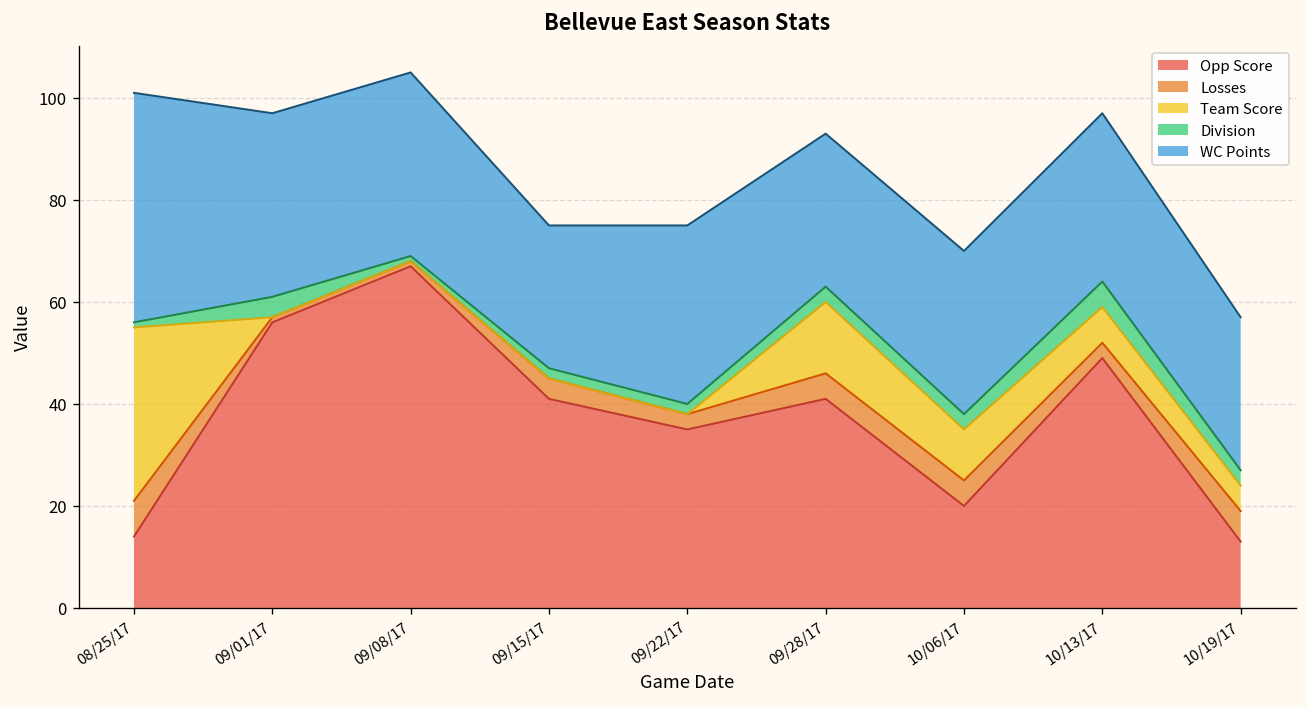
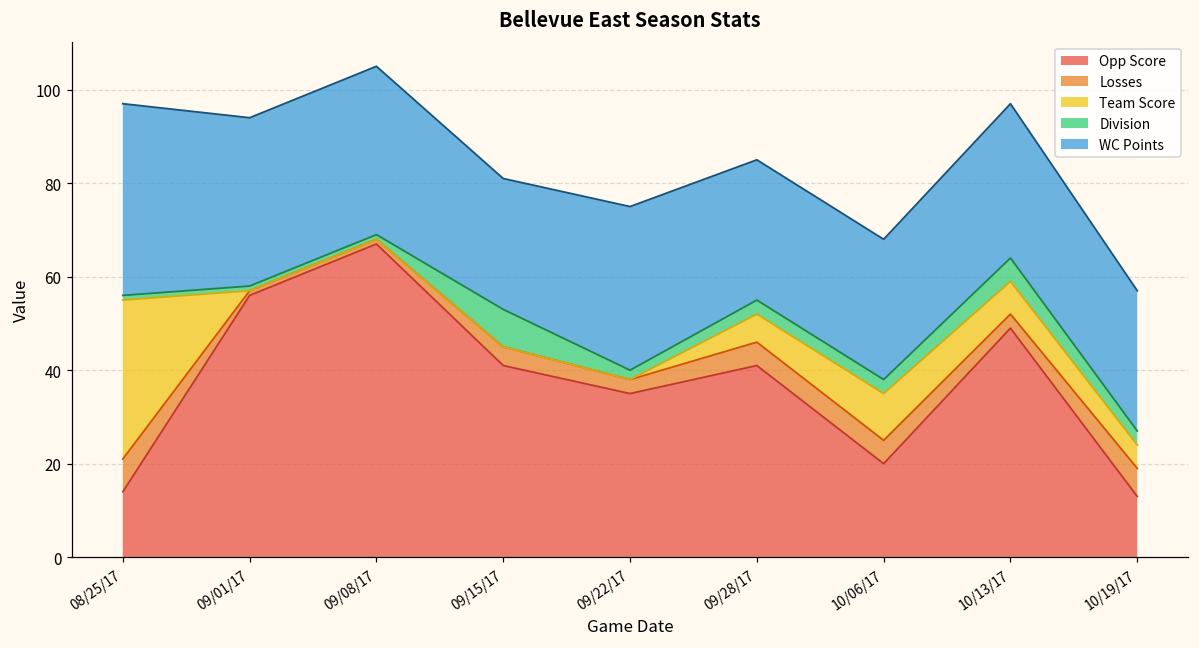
  {
    "Team Score": {
      "08/25/17": 34,
-     "09/28/17": 14,
+     "09/28/17": 6,
      "10/06/17": 10,
      "10/13/17": 7,
      "10/19/17": 5
    },
    "Division": {
      "08/25/17": 1,
-     "09/01/17": 4,
+     "09/01/17": 1,
      "09/08/17": 1,
-     "09/15/17": 2,
+     "09/15/17": 8,
      "09/22/17": 2,
      "09/28/17": 3,
      "10/06/17": 3,
      "10/13/17": 5,
      "10/19/17": 3
    },
    "WC Points": {
-     "08/25/17": 45,
+     "08/25/17": 41,
      "09/01/17": 36,
      "09/08/17": 36,
      "09/15/17": 28,
      "09/22/17": 35,
      "09/28/17": 30,
-     "10/06/17": 32,
+     "10/06/17": 30,
      "10/13/17": 33,
      "10/19/17": 30
    }
  }
